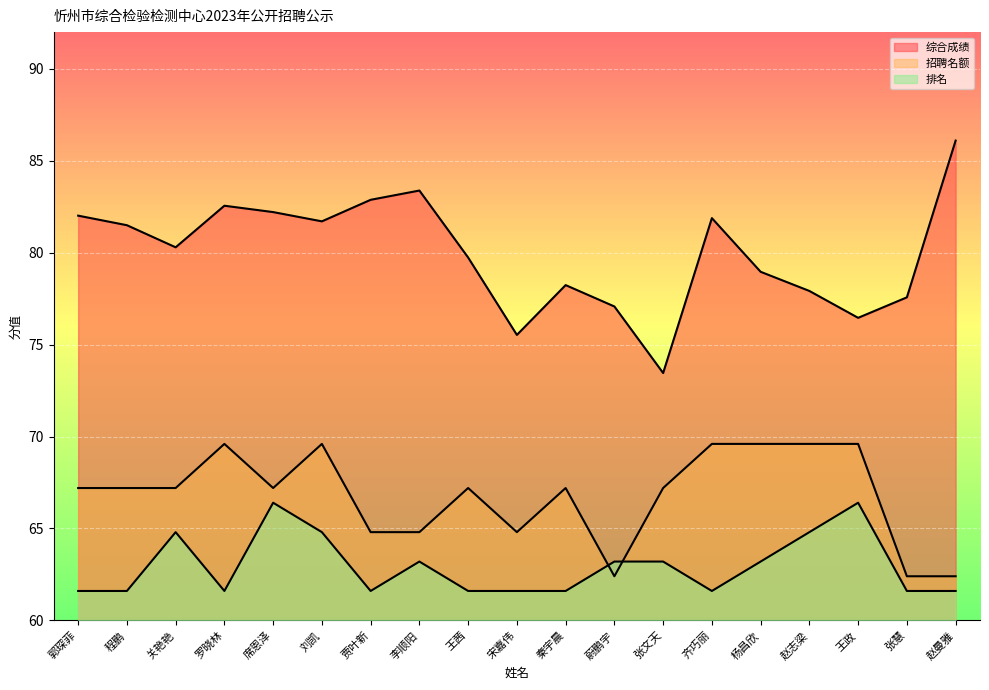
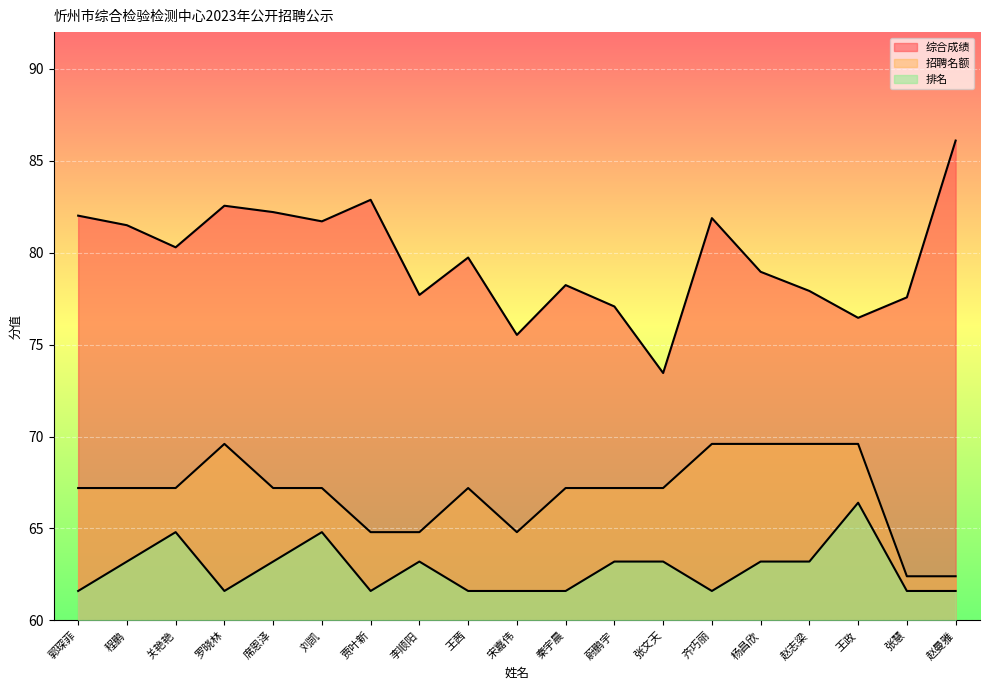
  {
    "综合成绩": {
      "郭琛菲": 82.0,
      "程鹏": 81.5,
      "关艳艳": 80.3,
      "罗晓林": 82.6,
      "席恩泽": 82.2,
      "刘凯": 81.7,
      "贾叶新": 82.9,
-     "李顺阳": 83.4,
+     "李顺阳": 77.7,
      "王茜": 79.7,
      "宋嘉伟": 75.5,
      "秦宇晨": 78.2,
      "蔚鹏宇": 77.1,
      "张文天": 73.5,
      "齐巧丽": 81.9,
      "杨昌欣": 79.0,
      "赵志梁": 77.9,
      "王政": 76.5,
      "张慧": 77.6,
      "赵曼雅": 86.1
    },
    "招聘名额": {
      "郭琛菲": 67.2,
      "程鹏": 67.2,
      "关艳艳": 67.2,
      "罗晓林": 69.6,
      "席恩泽": 67.2,
-     "刘凯": 69.6,
+     "刘凯": 67.2,
      "贾叶新": 64.8,
      "李顺阳": 64.8,
      "王茜": 67.2,
      "宋嘉伟": 64.8,
      "秦宇晨": 67.2,
-     "蔚鹏宇": 62.4,
+     "蔚鹏宇": 67.2,
      "张文天": 67.2,
      "齐巧丽": 69.6,
      "杨昌欣": 69.6,
      "赵志梁": 69.6,
      "王政": 69.6,
      "张慧": 62.4,
      "赵曼雅": 62.4
    },
    "排名": {
      "郭琛菲": 61.6,
-     "程鹏": 61.6,
+     "程鹏": 63.2,
      "关艳艳": 64.8,
      "罗晓林": 61.6,
-     "席恩泽": 66.4,
+     "席恩泽": 63.2,
      "刘凯": 64.8,
      "贾叶新": 61.6,
      "李顺阳": 63.2,
      "王茜": 61.6,
      "宋嘉伟": 61.6,
      "秦宇晨": 61.6,
      "蔚鹏宇": 63.2,
      "张文天": 63.2,
      "齐巧丽": 61.6,
      "杨昌欣": 63.2,
-     "赵志梁": 64.8,
+     "赵志梁": 63.2,
      "王政": 66.4,
      "张慧": 61.6,
      "赵曼雅": 61.6
    }
  }
